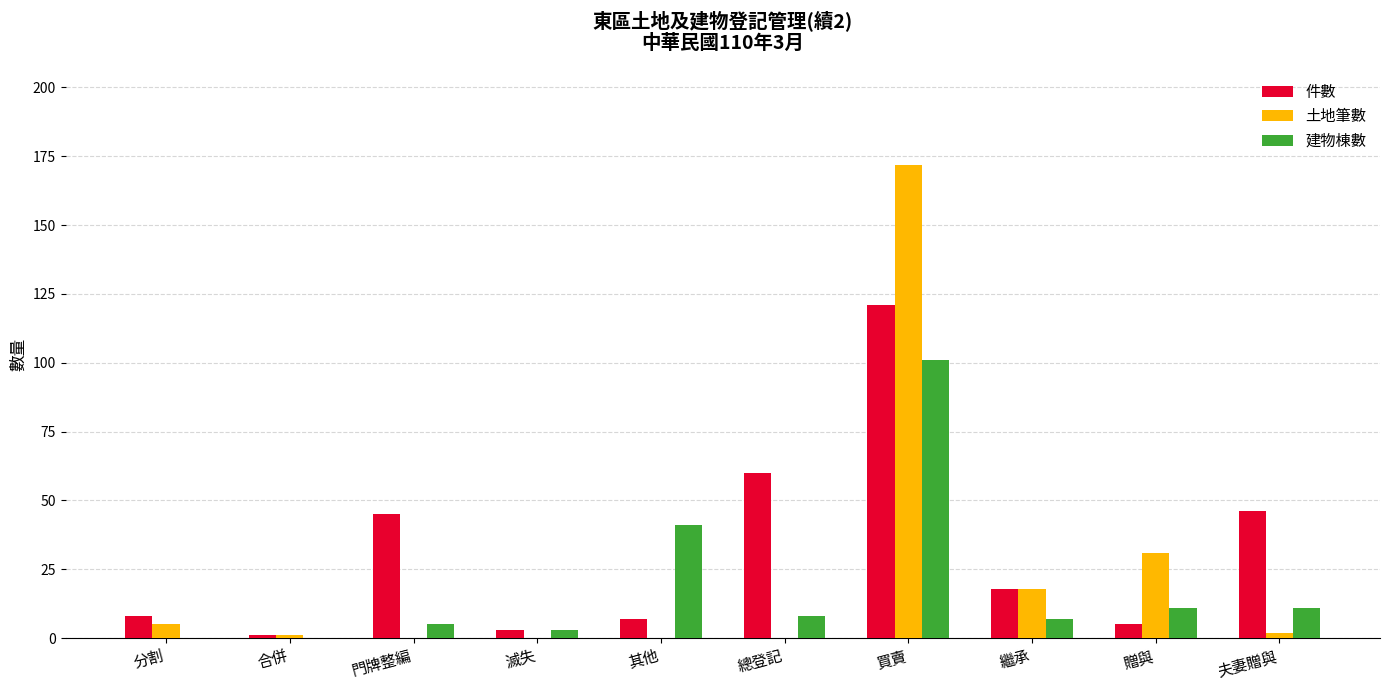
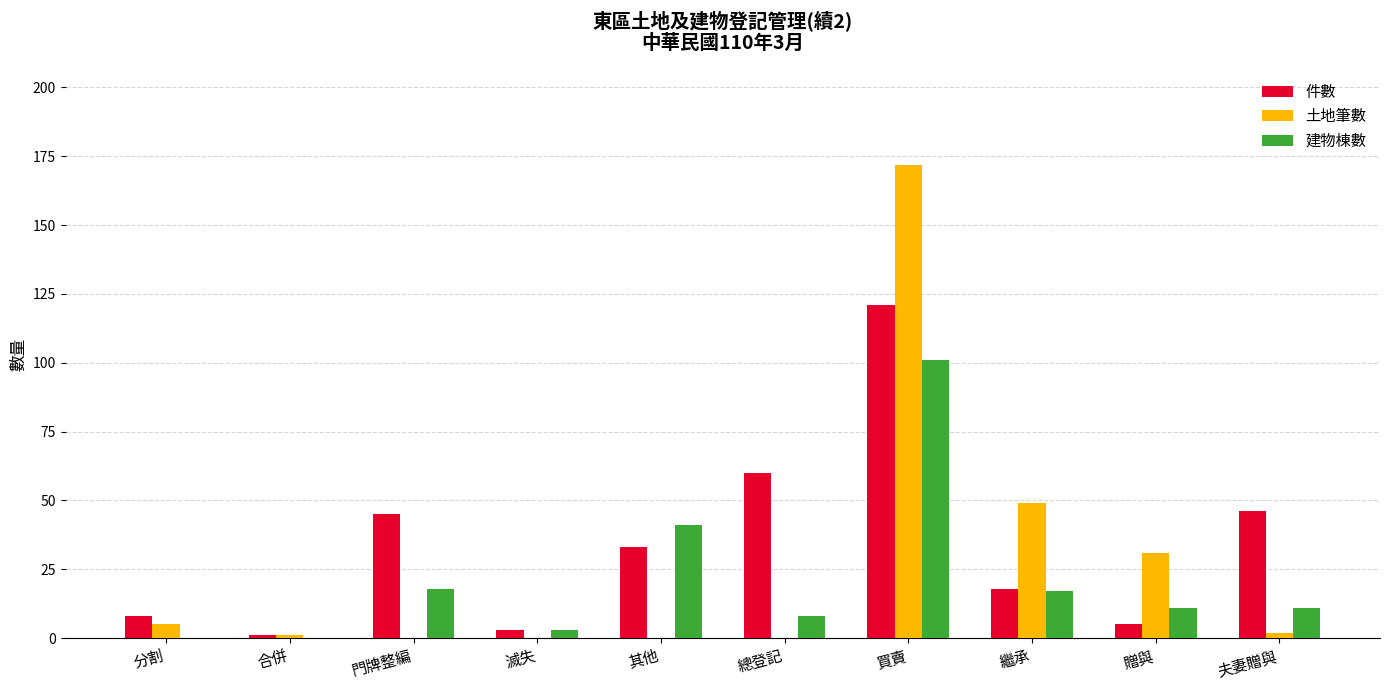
  {
    "件數": {
      "分割": 8,
      "合併": 1,
      "門牌整編": 45,
      "滅失": 3,
-     "其他": 7,
+     "其他": 33,
      "總登記": 60,
      "買賣": 121,
      "繼承": 18,
      "贈與": 5,
      "夫妻贈與": 46
    },
    "土地筆數": {
      "分割": 5,
      "合併": 1,
      "門牌整編": 0,
      "滅失": 0,
      "其他": 0,
      "總登記": 0,
      "買賣": 172,
-     "繼承": 18,
+     "繼承": 49,
      "贈與": 31,
      "夫妻贈與": 2
    },
    "建物棟數": {
      "分割": 0,
      "合併": 0,
-     "門牌整編": 5,
+     "門牌整編": 18,
      "滅失": 3,
      "其他": 41,
      "總登記": 8,
      "買賣": 101,
-     "繼承": 7,
+     "繼承": 17,
      "贈與": 11,
      "夫妻贈與": 11
    }
  }
